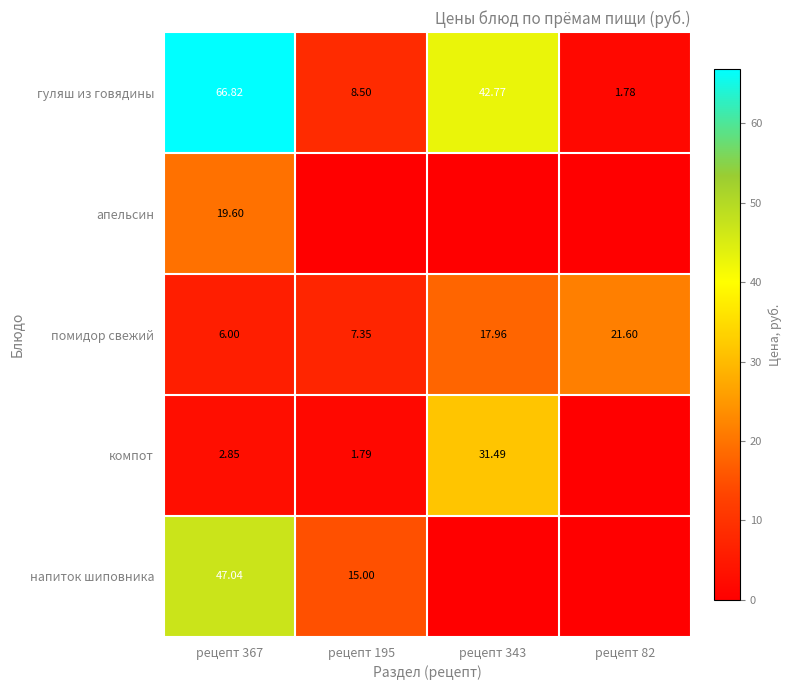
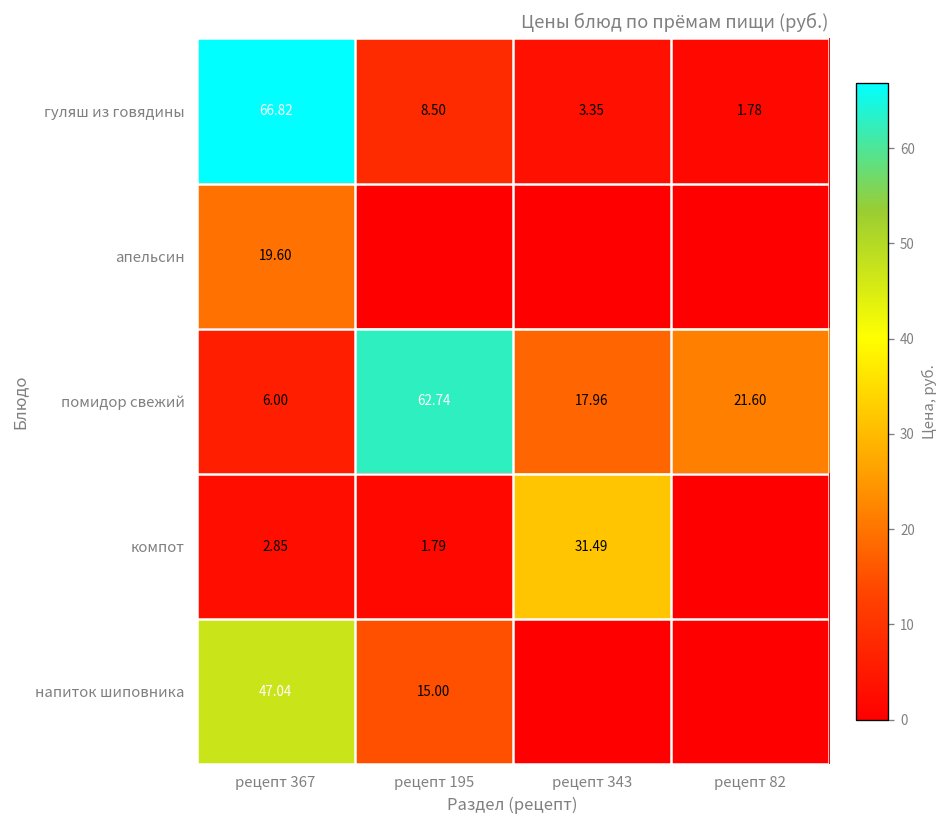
  {
    "гуляш из говядины": {
      "рецепт 367": 66.82,
      "рецепт 195": 8.50,
-     "рецепт 343": 42.77,
+     "рецепт 343": 3.35,
      "рецепт 82": 1.78
    },
    "апельсин": {
      "рецепт 367": 19.60
    },
    "помидор свежий": {
      "рецепт 367": 6.00,
-     "рецепт 195": 7.35,
+     "рецепт 195": 62.74,
      "рецепт 343": 17.96,
      "рецепт 82": 21.60
    },
    "компот": {
      "рецепт 367": 2.85,
      "рецепт 195": 1.79,
      "рецепт 343": 31.49
    },
    "напиток шиповника": {
      "рецепт 367": 47.04,
      "рецепт 195": 15.00
    }
  }
